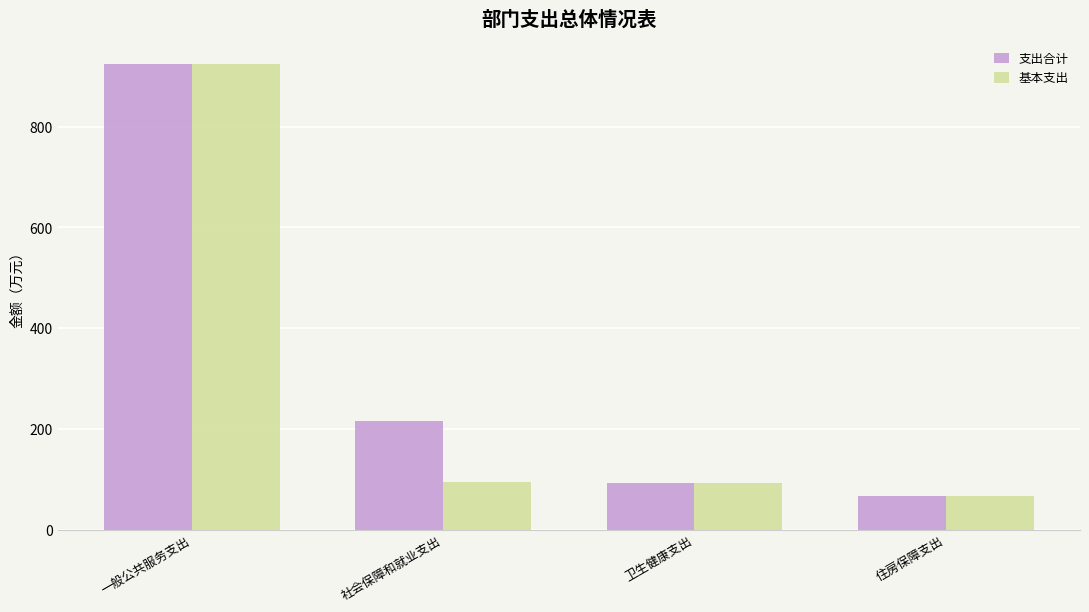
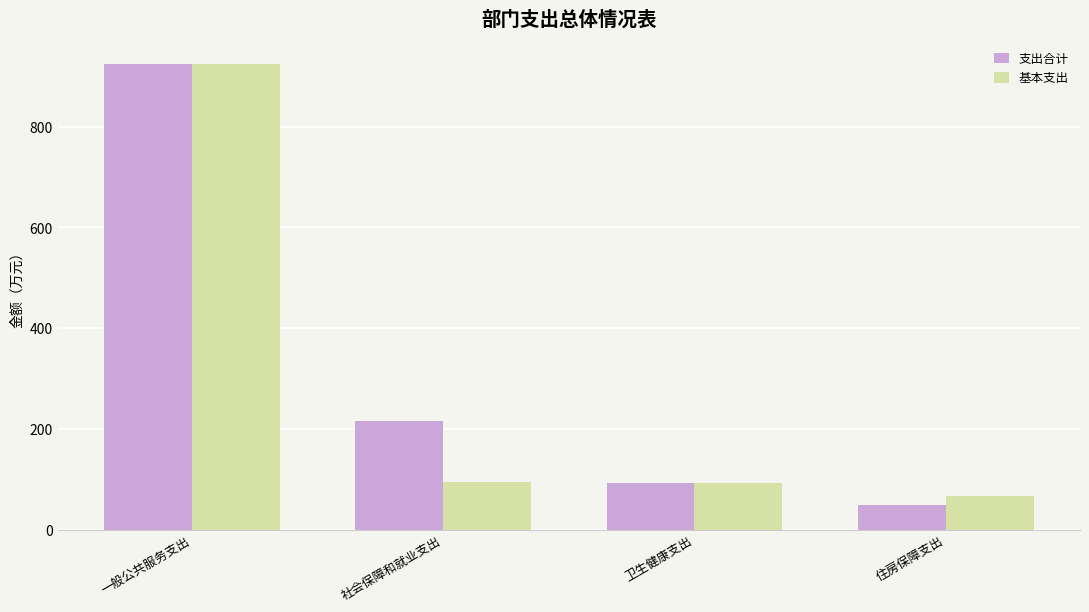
  {
    "支出合计": {
      "一般公共服务支出": 920,
      "社会保障和就业支出": 220,
      "卫生健康支出": 90,
-     "住房保障支出": 70
+     "住房保障支出": 50
    },
    "基本支出": {
      "一般公共服务支出": 920,
      "社会保障和就业支出": 90,
      "卫生健康支出": 90,
      "住房保障支出": 70
    }
  }
